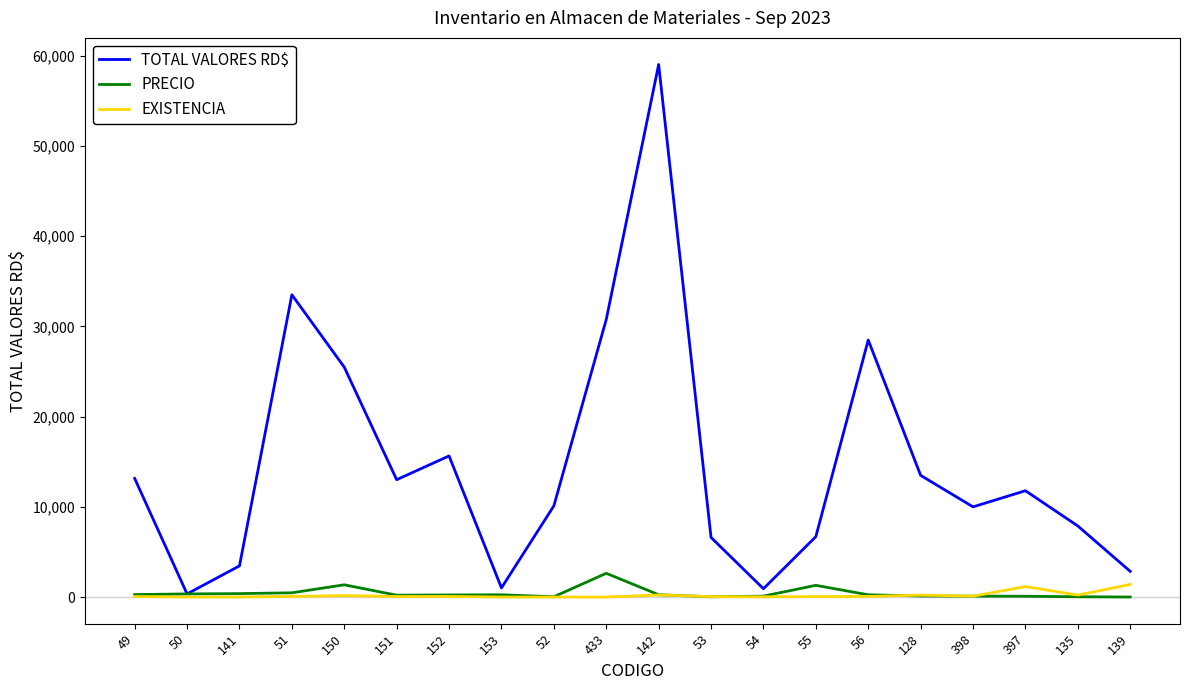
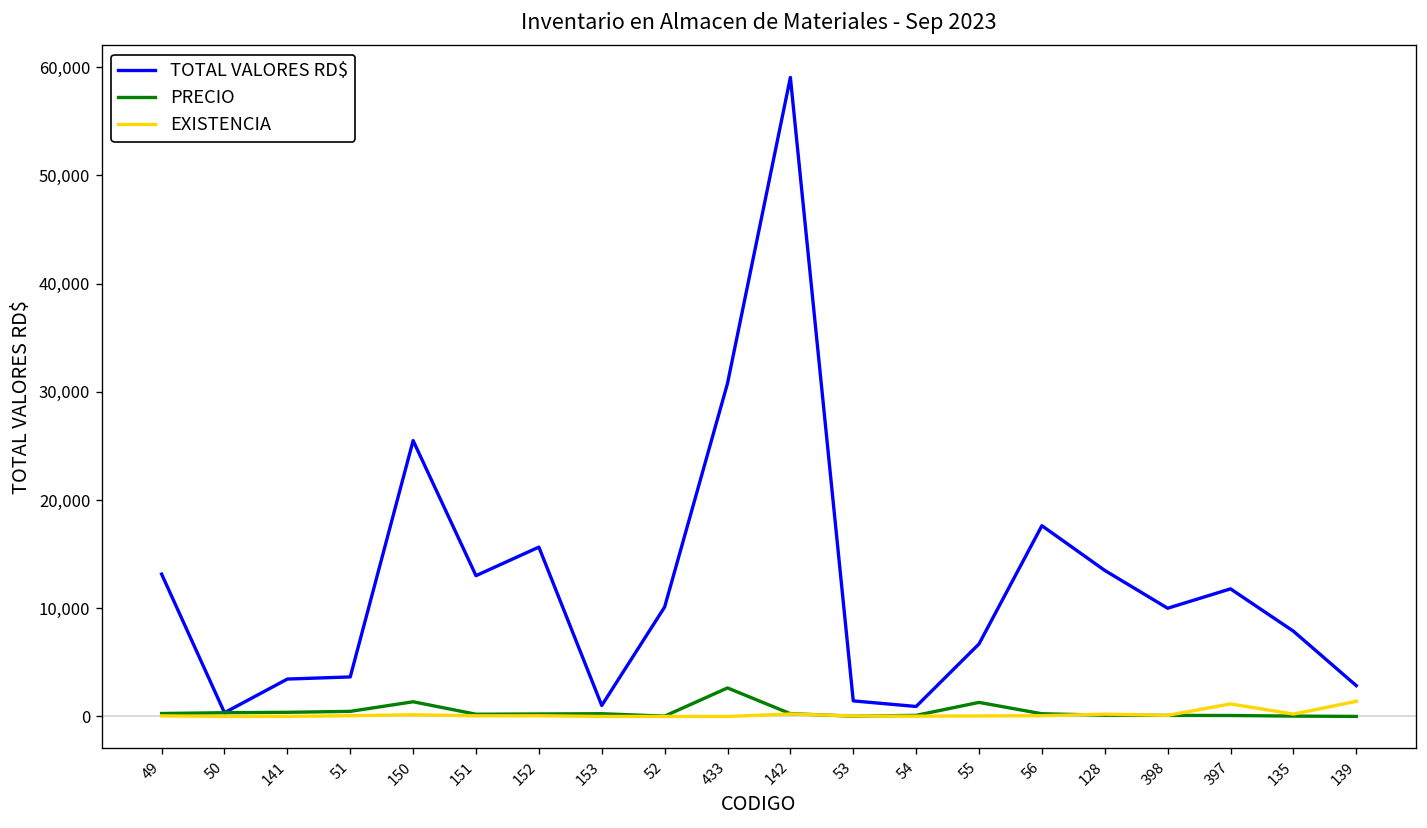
  {
    "TOTAL VALORES RD$": {
      "49": "13,000",
      "141": "3,000",
-     "51": "34,000",
+     "51": "4,000",
      "150": "25,000",
      "151": "13,000",
      "152": "16,000",
      "153": "1,000",
      "52": "10,000",
      "433": "31,000",
      "142": "59,000",
-     "53": "7,000",
+     "53": "1,000",
      "54": "1,000",
      "55": "7,000",
-     "56": "28,000",
+     "56": "18,000",
      "128": "13,000",
      "398": "10,000",
      "397": "12,000",
      "135": "8,000",
      "139": "3,000"
    },
    "PRECIO": {
      "141": "0",
      "51": "0",
      "150": "1,000",
      "433": "3,000",
      "55": "1,000",
      "397": "0",
      "139": "0"
    },
    "EXISTENCIA": {
      "50": "0",
      "141": "0",
      "51": "0",
      "150": "0",
      "433": "0",
      "55": "0",
      "397": "1,000",
      "139": "1,000"
    }
  }
